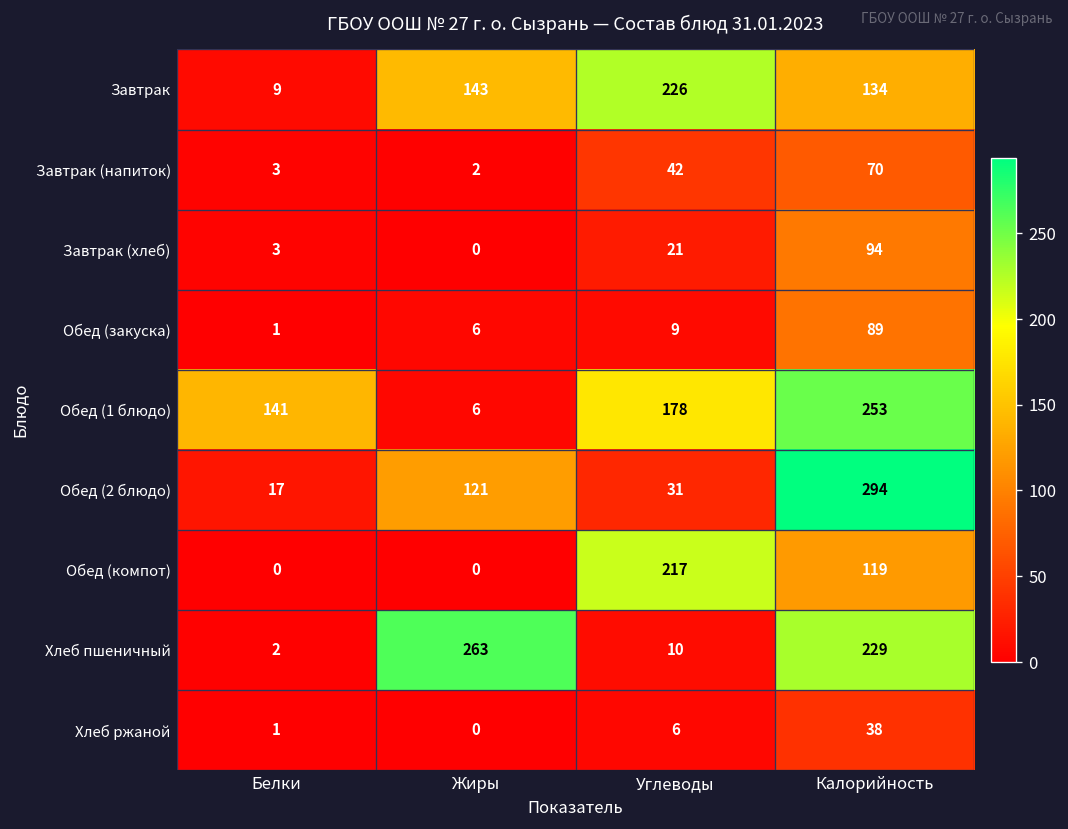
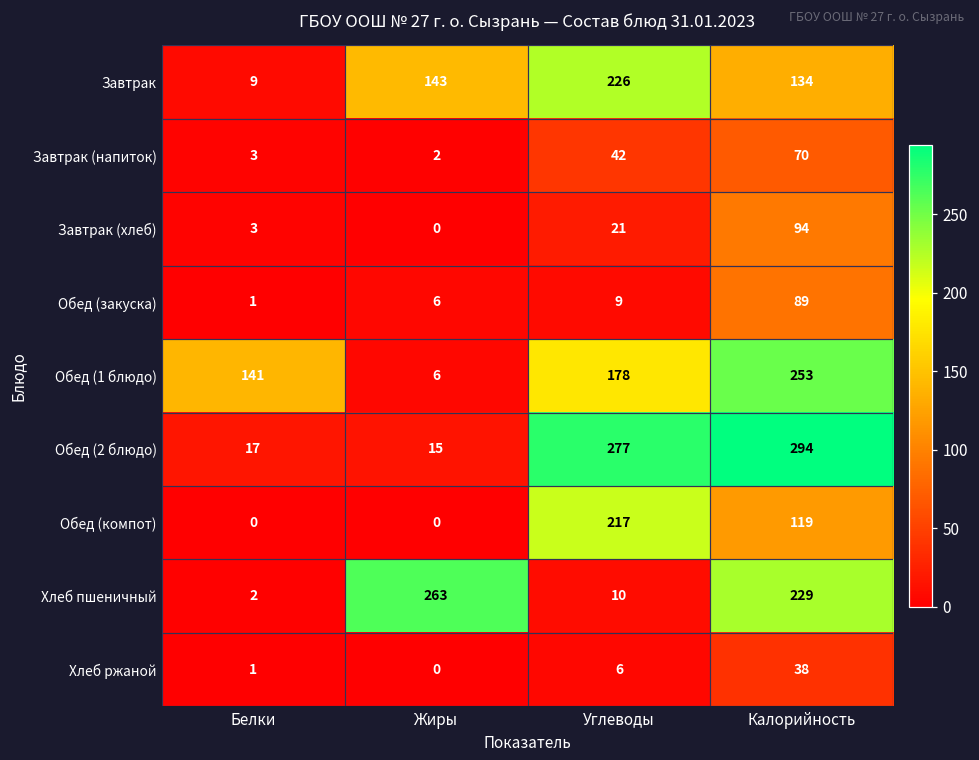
  {
    "Завтрак": {
      "Белки": 9,
      "Жиры": 143,
      "Углеводы": 226,
      "Калорийность": 134
    },
    "Завтрак (напиток)": {
      "Белки": 3,
      "Жиры": 2,
      "Углеводы": 42,
      "Калорийность": 70
    },
    "Завтрак (хлеб)": {
      "Белки": 3,
      "Жиры": 0,
      "Углеводы": 21,
      "Калорийность": 94
    },
    "Обед (закуска)": {
      "Белки": 1,
      "Жиры": 6,
      "Углеводы": 9,
      "Калорийность": 89
    },
    "Обед (1 блюдо)": {
      "Белки": 141,
      "Жиры": 6,
      "Углеводы": 178,
      "Калорийность": 253
    },
    "Обед (2 блюдо)": {
      "Белки": 17,
-     "Жиры": 121,
-     "Углеводы": 31,
+     "Жиры": 15,
+     "Углеводы": 277,
      "Калорийность": 294
    },
    "Обед (компот)": {
      "Белки": 0,
      "Жиры": 0,
      "Углеводы": 217,
      "Калорийность": 119
    },
    "Хлеб пшеничный": {
      "Белки": 2,
      "Жиры": 263,
      "Углеводы": 10,
      "Калорийность": 229
    },
    "Хлеб ржаной": {
      "Белки": 1,
      "Жиры": 0,
      "Углеводы": 6,
      "Калорийность": 38
    }
  }
